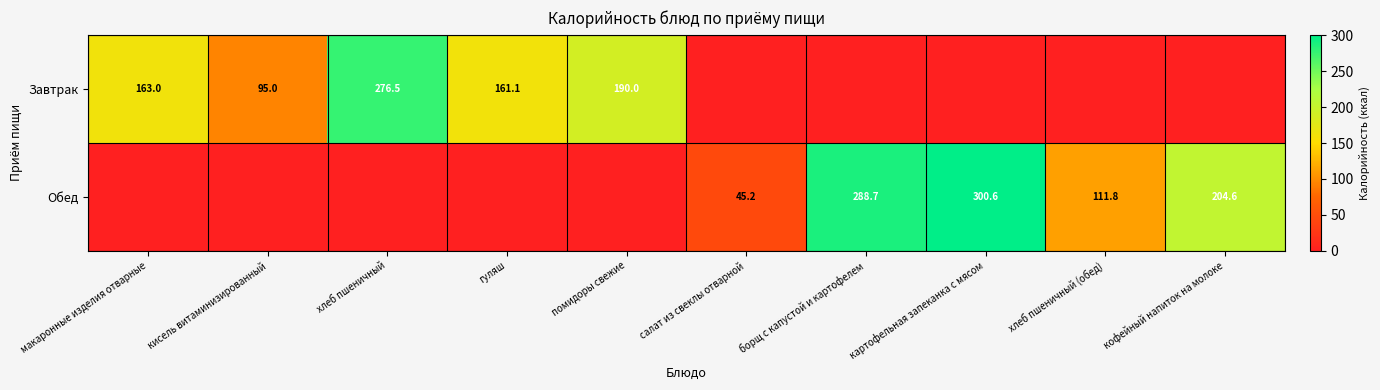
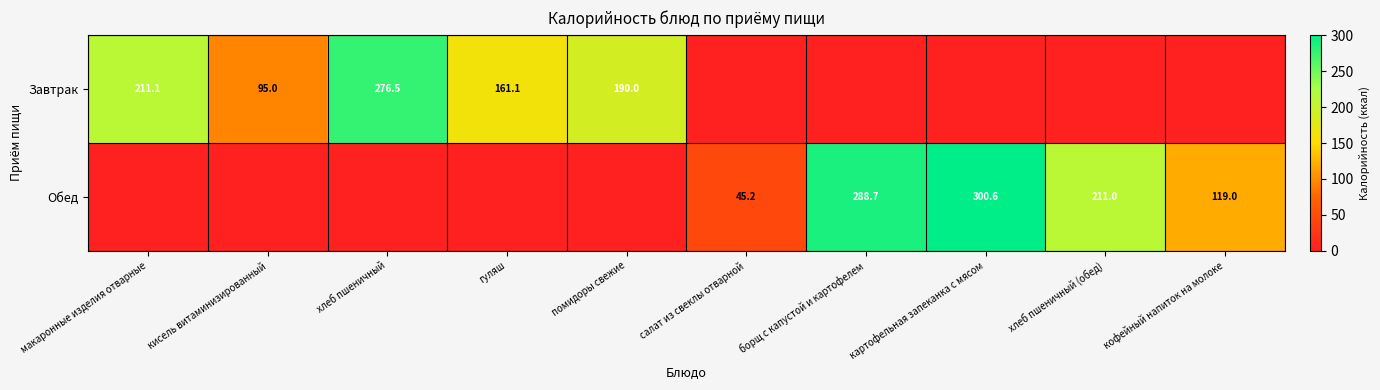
  {
    "Завтрак": {
-     "макаронные изделия отварные": 163.0,
+     "макаронные изделия отварные": 211.1,
      "кисель витаминизированный": 95.0,
      "хлеб пшеничный": 276.5,
      "гуляш": 161.1,
      "помидоры свежие": 190.0
    },
    "Обед": {
      "салат из свеклы отварной": 45.2,
      "борщ с капустой и картофелем": 288.7,
      "картофельная запеканка с мясом": 300.6,
-     "хлеб пшеничный (обед)": 111.8,
-     "кофейный напиток на молоке": 204.6
+     "хлеб пшеничный (обед)": 211.0,
+     "кофейный напиток на молоке": 119.0
    }
  }
